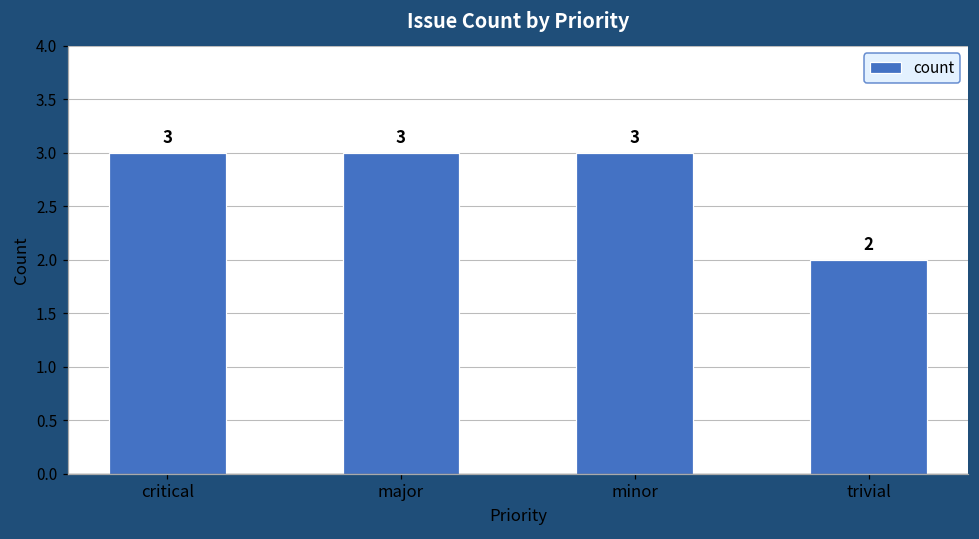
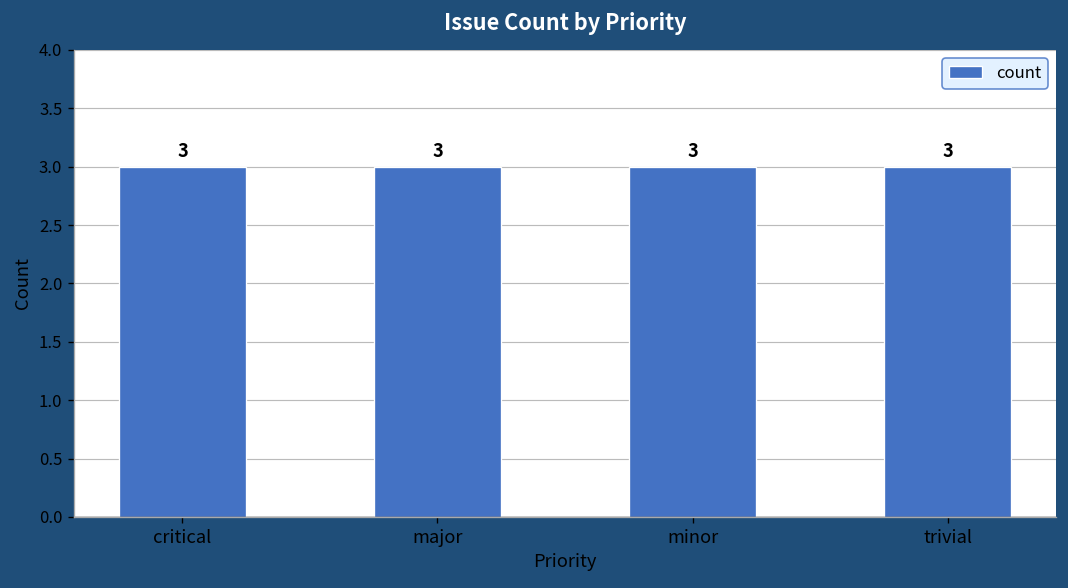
  {
    "critical": 3,
    "major": 3,
    "minor": 3,
-   "trivial": 2
+   "trivial": 3
  }
